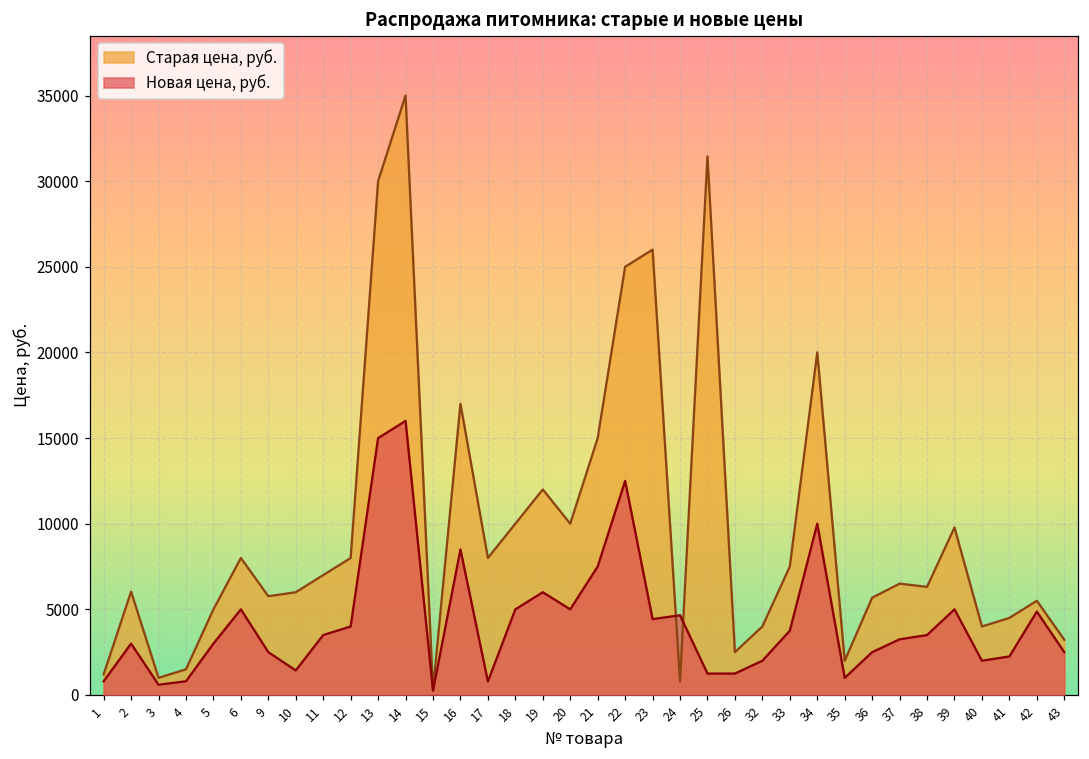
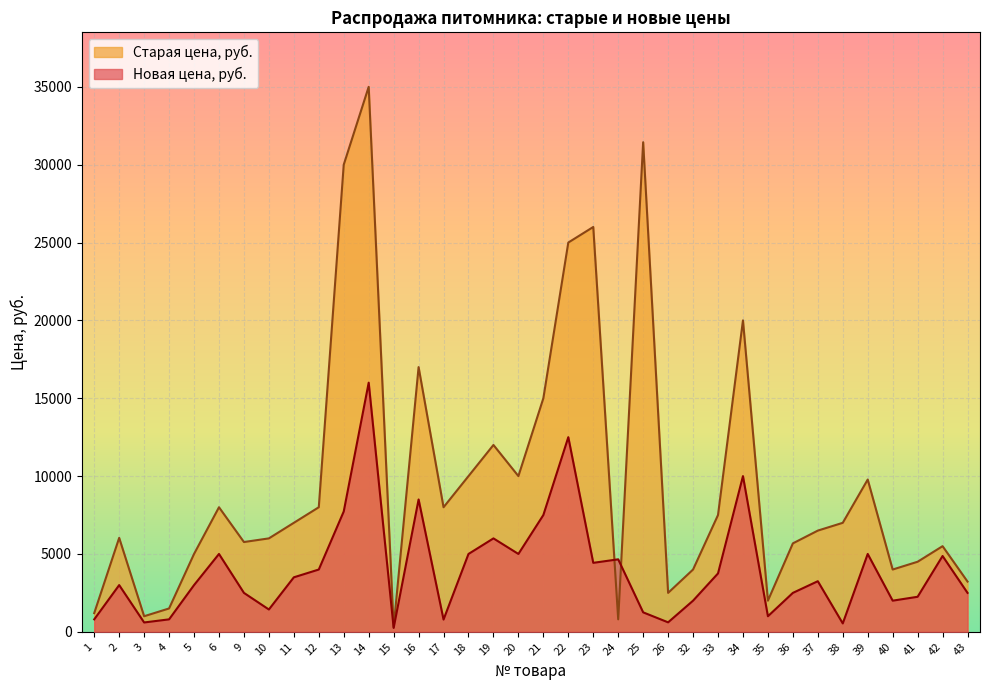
  {
    "Старая цена, руб.": {
      "1": 1200,
      "2": 6000,
      "3": 1000,
      "4": 1500,
      "5": 5000,
      "6": 8000,
      "9": 5800,
      "10": 6000,
      "11": 7000,
      "12": 8000,
      "13": 30000,
      "14": 35000,
      "16": 17000,
      "17": 8000,
      "18": 10000,
      "19": 12000,
      "20": 10000,
      "21": 15000,
      "22": 25000,
      "23": 26000,
      "24": 800,
      "25": 31400,
      "26": 2500,
      "32": 4000,
      "33": 7500,
      "34": 20000,
      "35": 2000,
      "36": 5700,
      "37": 6500,
-     "38": 6300,
+     "38": 7000,
      "39": 9800,
      "40": 4000,
      "41": 4500,
      "42": 5500,
      "43": 3200
    },
    "Новая цена, руб.": {
      "1": 800,
      "2": 3000,
      "3": 600,
      "4": 800,
      "5": 3000,
      "6": 5000,
      "9": 2500,
      "10": 1400,
      "11": 3500,
      "12": 4000,
-     "13": 15000,
+     "13": 7700,
      "14": 16000,
      "16": 8500,
      "17": 800,
      "18": 5000,
      "19": 6000,
      "20": 5000,
      "21": 7500,
      "22": 12500,
      "23": 4400,
      "24": 4700,
      "25": 1300,
-     "26": 1300,
+     "26": 600,
      "32": 2000,
      "33": 3800,
      "34": 10000,
      "35": 1000,
      "36": 2500,
      "37": 3300,
-     "38": 3500,
+     "38": 500,
      "39": 5000,
      "40": 2000,
      "41": 2300,
      "42": 4900,
      "43": 2500
    }
  }
